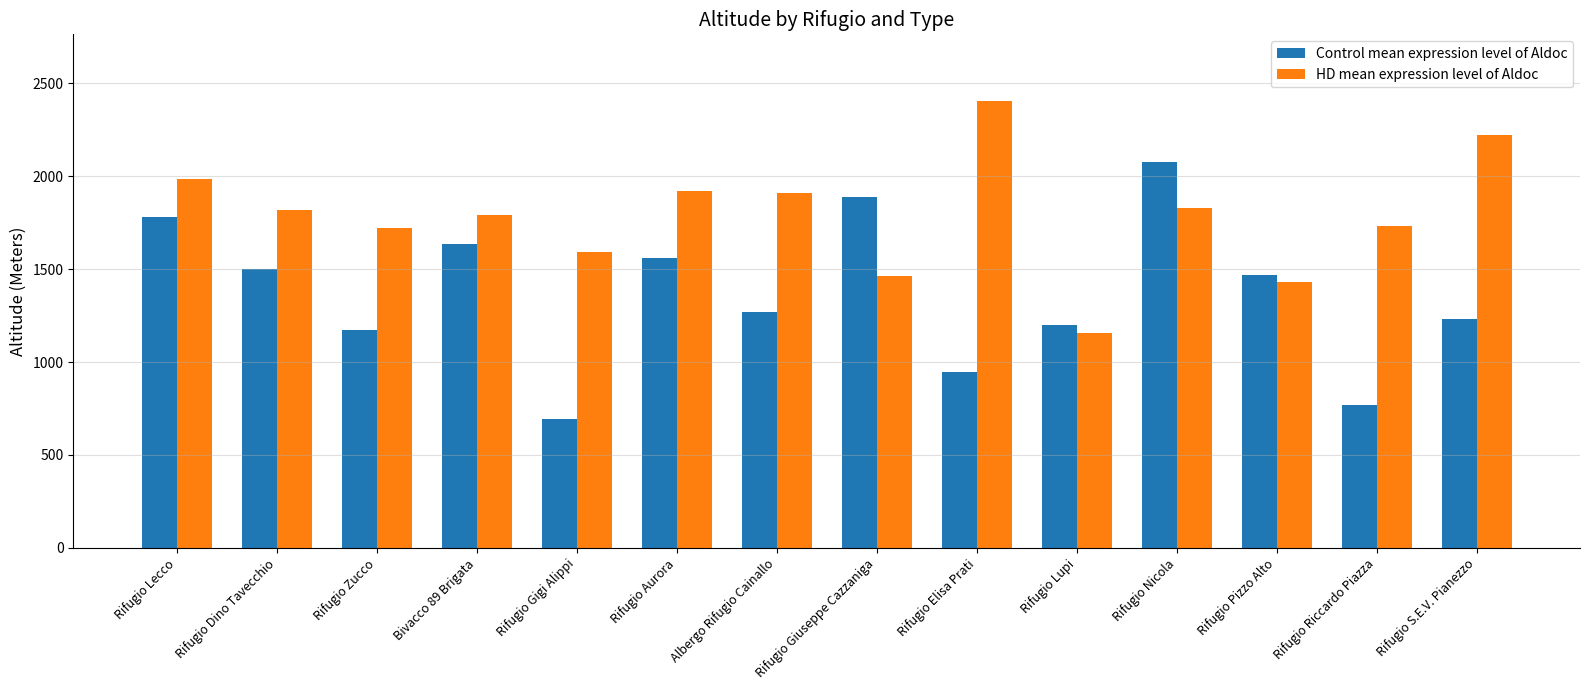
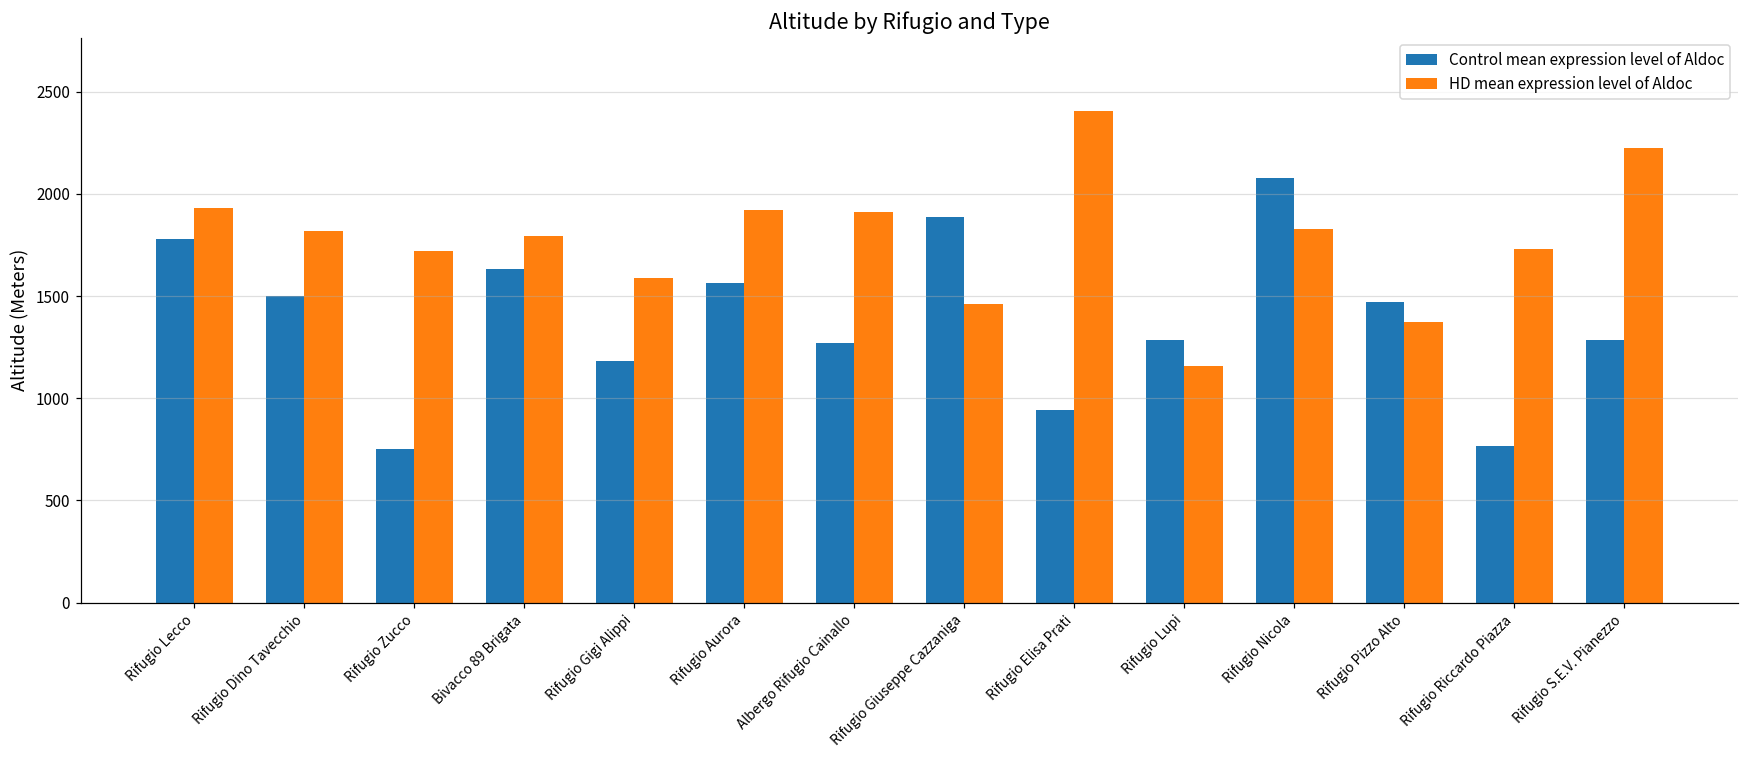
  {
    "Control mean expression level of Aldoc": {
      "Rifugio Lecco": 1780,
      "Rifugio Dino Tavecchio": 1500,
-     "Rifugio Zucco": 1170,
+     "Rifugio Zucco": 750,
      "Bivacco 89 Brigata": 1630,
-     "Rifugio Gigi Alippi": 690,
+     "Rifugio Gigi Alippi": 1180,
      "Rifugio Aurora": 1560,
      "Albergo Rifugio Cainallo": 1270,
      "Rifugio Giuseppe Cazzaniga": 1890,
      "Rifugio Elisa Prati": 940,
-     "Rifugio Lupi": 1200,
+     "Rifugio Lupi": 1290,
      "Rifugio Nicola": 2080,
      "Rifugio Pizzo Alto": 1470,
      "Rifugio Riccardo Piazza": 770,
-     "Rifugio S.E.V. Pianezzo": 1230
+     "Rifugio S.E.V. Pianezzo": 1280
    },
    "HD mean expression level of Aldoc": {
-     "Rifugio Lecco": 1990,
+     "Rifugio Lecco": 1930,
      "Rifugio Dino Tavecchio": 1820,
      "Rifugio Zucco": 1720,
      "Bivacco 89 Brigata": 1790,
      "Rifugio Gigi Alippi": 1590,
      "Rifugio Aurora": 1920,
      "Albergo Rifugio Cainallo": 1910,
      "Rifugio Giuseppe Cazzaniga": 1460,
      "Rifugio Elisa Prati": 2400,
      "Rifugio Lupi": 1160,
      "Rifugio Nicola": 1830,
-     "Rifugio Pizzo Alto": 1430,
+     "Rifugio Pizzo Alto": 1370,
      "Rifugio Riccardo Piazza": 1730,
      "Rifugio S.E.V. Pianezzo": 2220
    }
  }
